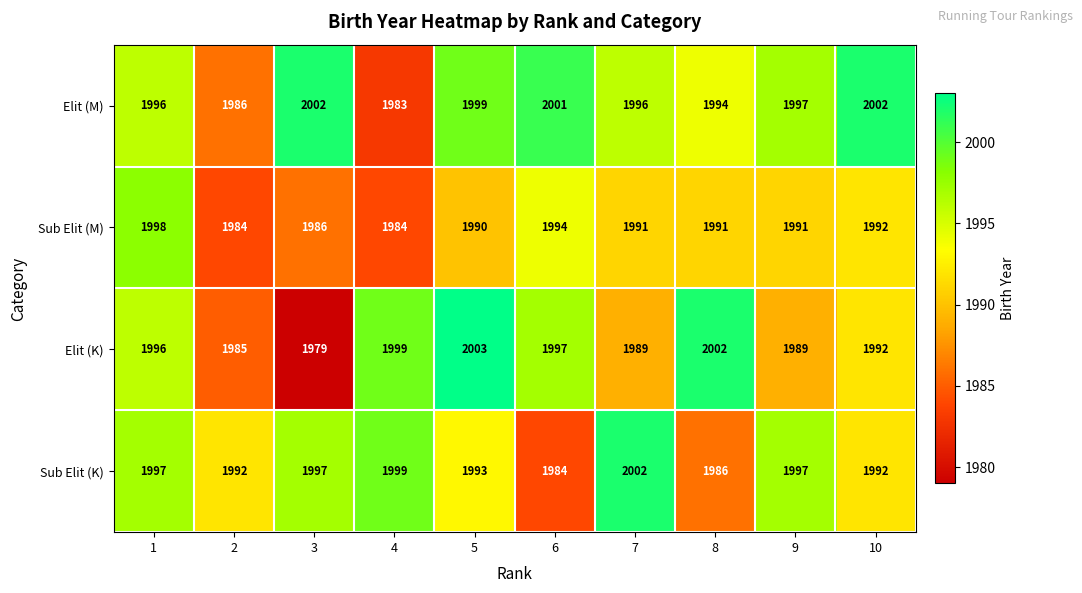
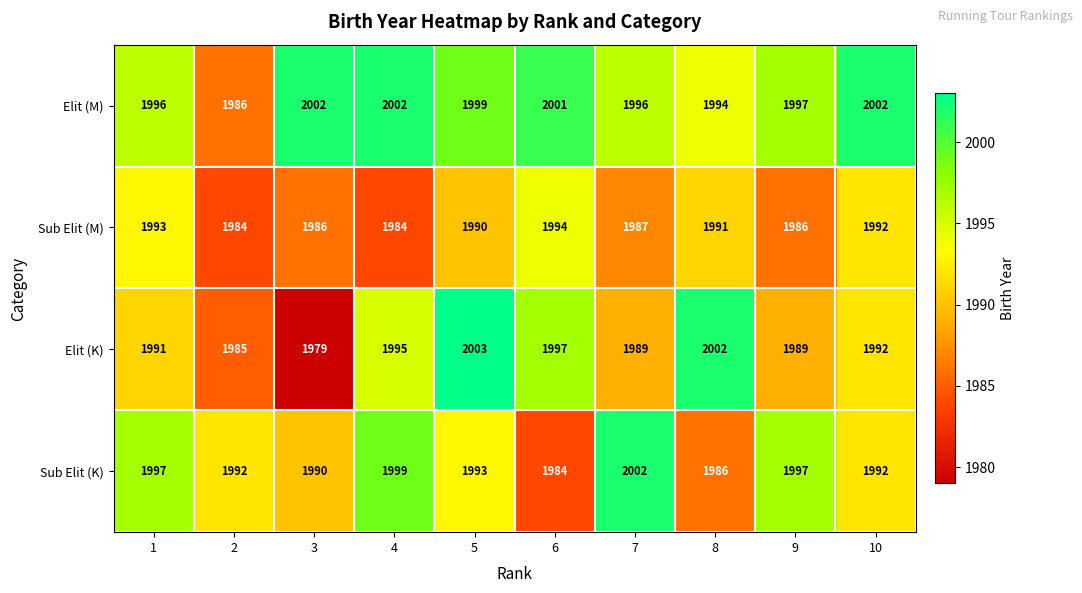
  {
    "Elit (M)": {
      "1": 1996,
      "2": 1986,
      "3": 2002,
-     "4": 1983,
+     "4": 2002,
      "5": 1999,
      "6": 2001,
      "7": 1996,
      "8": 1994,
      "9": 1997,
      "10": 2002
    },
    "Sub Elit (M)": {
-     "1": 1998,
+     "1": 1993,
      "2": 1984,
      "3": 1986,
      "4": 1984,
      "5": 1990,
      "6": 1994,
-     "7": 1991,
+     "7": 1987,
      "8": 1991,
-     "9": 1991,
+     "9": 1986,
      "10": 1992
    },
    "Elit (K)": {
-     "1": 1996,
+     "1": 1991,
      "2": 1985,
      "3": 1979,
-     "4": 1999,
+     "4": 1995,
      "5": 2003,
      "6": 1997,
      "7": 1989,
      "8": 2002,
      "9": 1989,
      "10": 1992
    },
    "Sub Elit (K)": {
      "1": 1997,
      "2": 1992,
-     "3": 1997,
+     "3": 1990,
      "4": 1999,
      "5": 1993,
      "6": 1984,
      "7": 2002,
      "8": 1986,
      "9": 1997,
      "10": 1992
    }
  }
